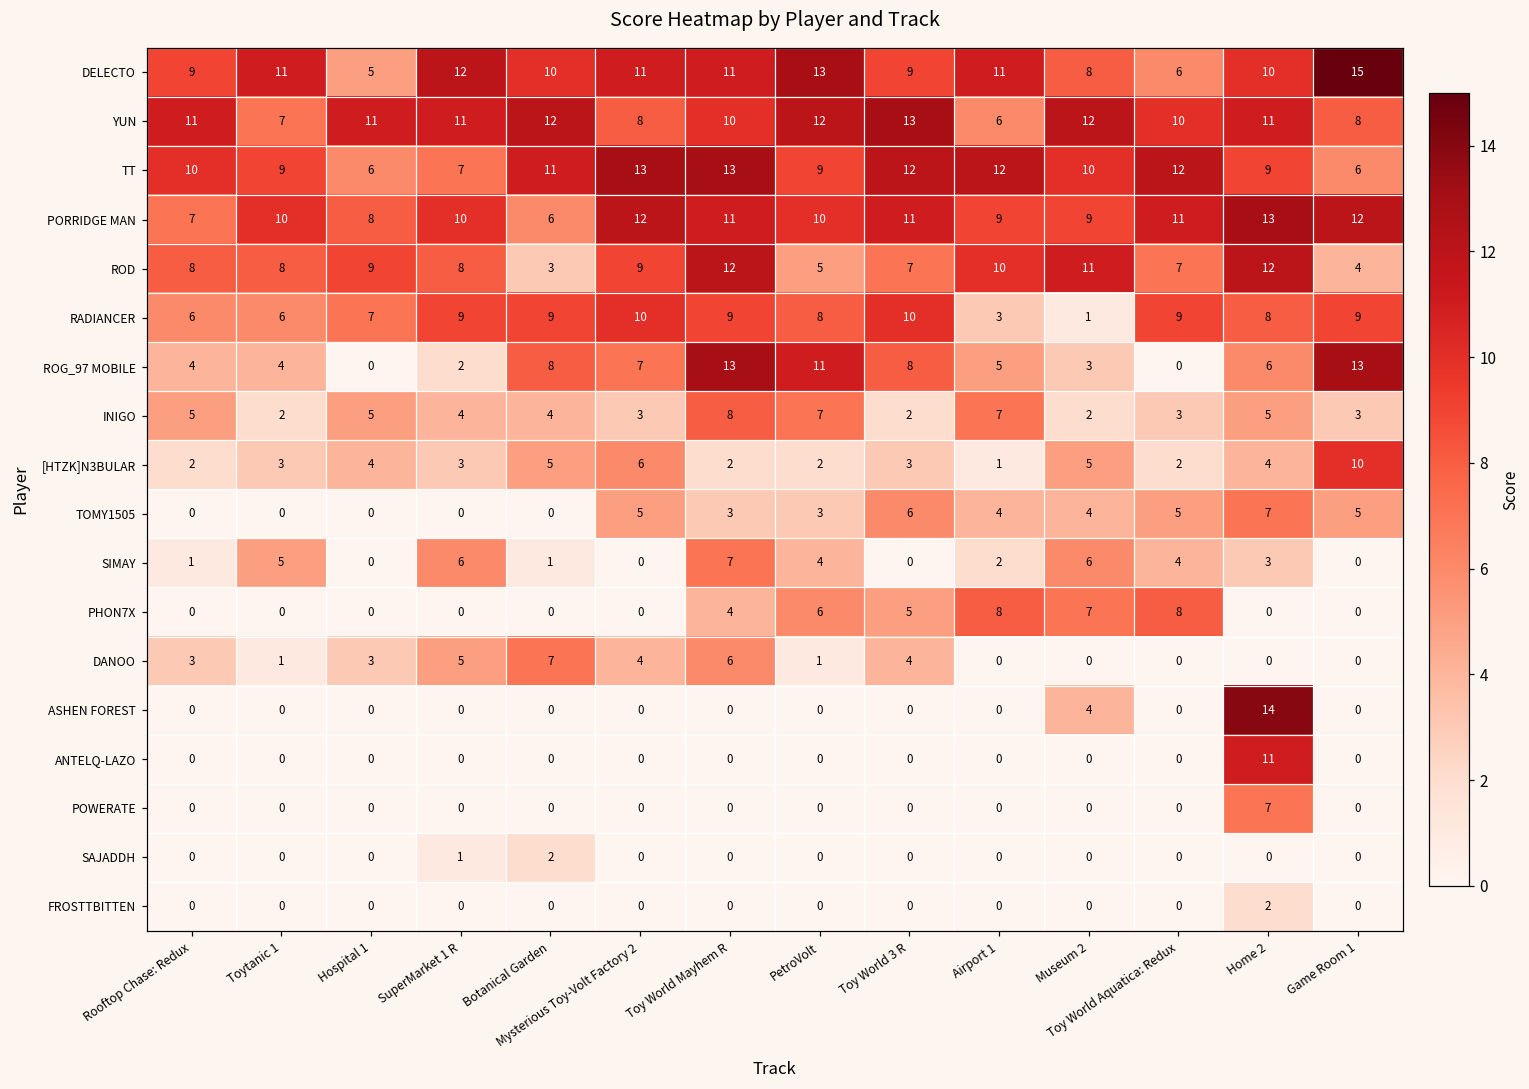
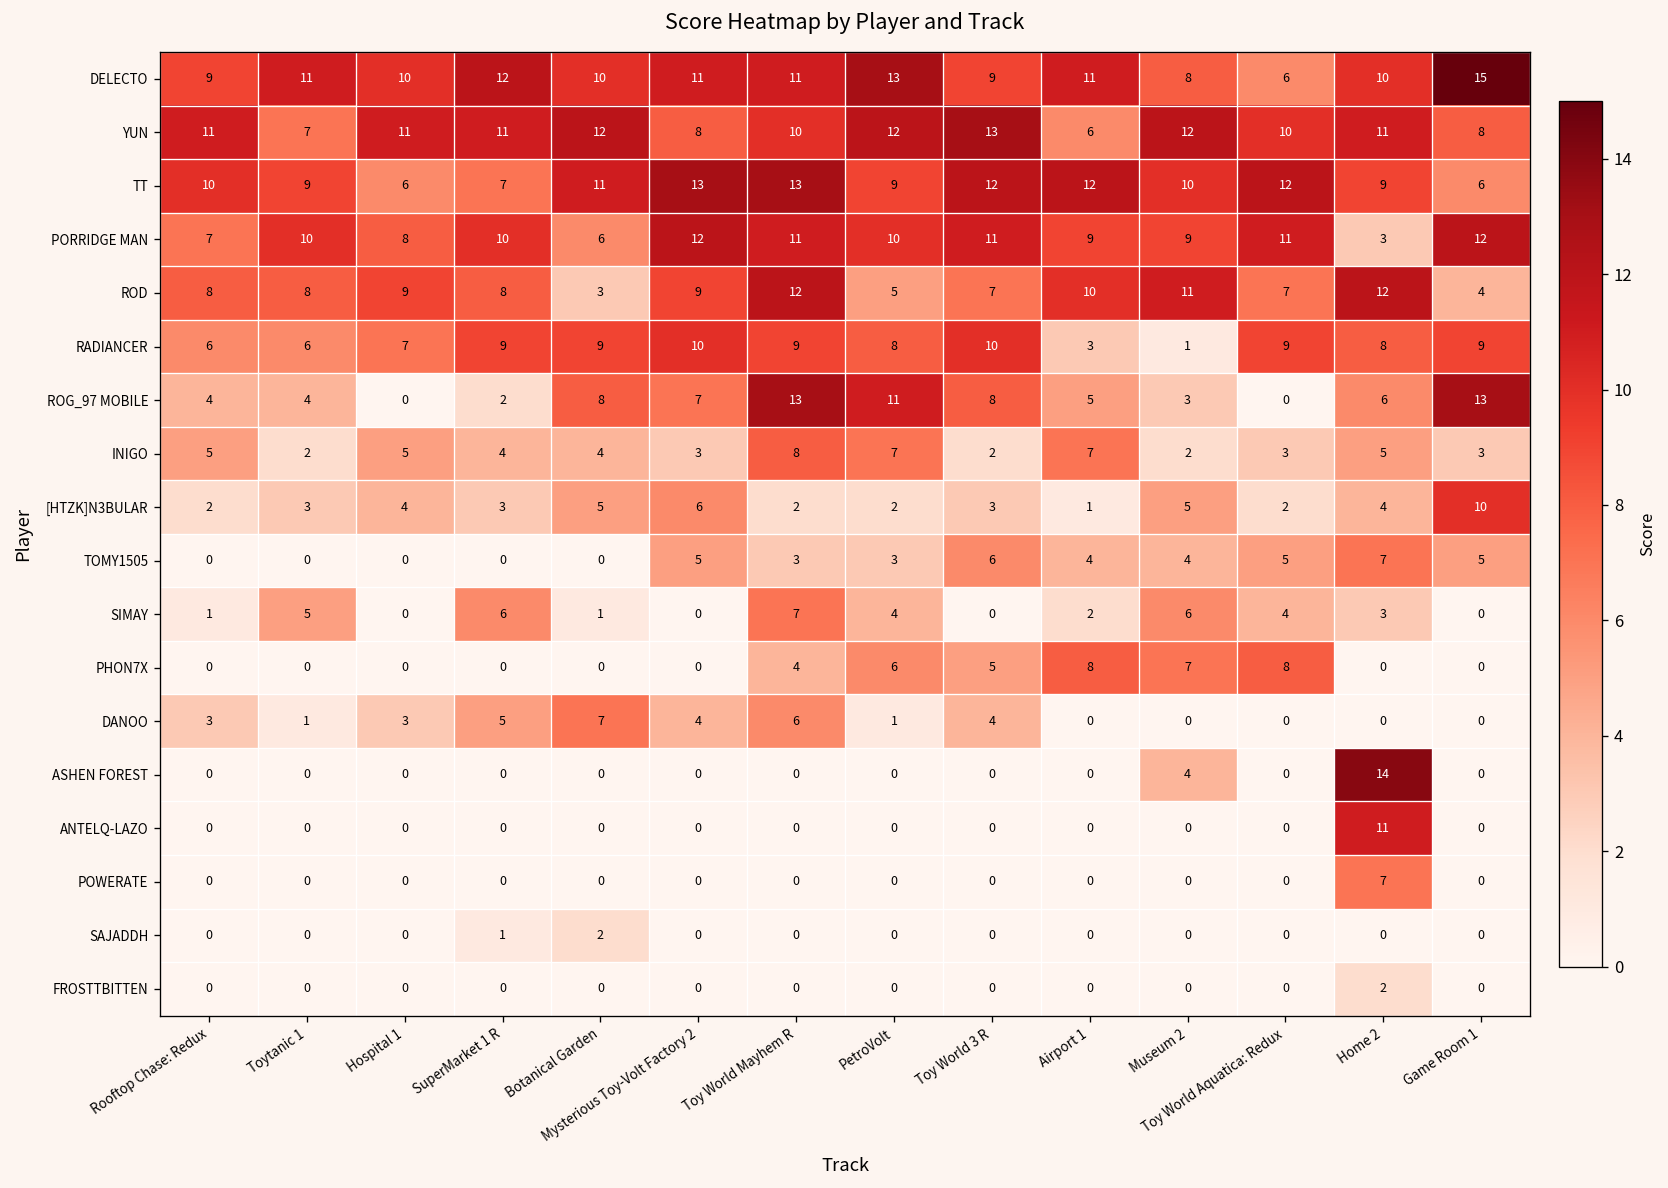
  {
    "DELECTO": {
      "Rooftop Chase: Redux": 9,
      "Toytanic 1": 11,
-     "Hospital 1": 5,
+     "Hospital 1": 10,
      "SuperMarket 1 R": 12,
      "Botanical Garden": 10,
      "Mysterious Toy-Volt Factory 2": 11,
      "Toy World Mayhem R": 11,
      "PetroVolt": 13,
      "Toy World 3 R": 9,
      "Airport 1": 11,
      "Museum 2": 8,
      "Toy World Aquatica: Redux": 6,
      "Home 2": 10,
      "Game Room 1": 15
    },
    "PORRIDGE MAN": {
      "Rooftop Chase: Redux": 7,
      "Toytanic 1": 10,
      "Hospital 1": 8,
      "SuperMarket 1 R": 10,
      "Botanical Garden": 6,
      "Mysterious Toy-Volt Factory 2": 12,
      "Toy World Mayhem R": 11,
      "PetroVolt": 10,
      "Toy World 3 R": 11,
      "Airport 1": 9,
      "Museum 2": 9,
      "Toy World Aquatica: Redux": 11,
-     "Home 2": 13,
+     "Home 2": 3,
      "Game Room 1": 12
    }
  }
